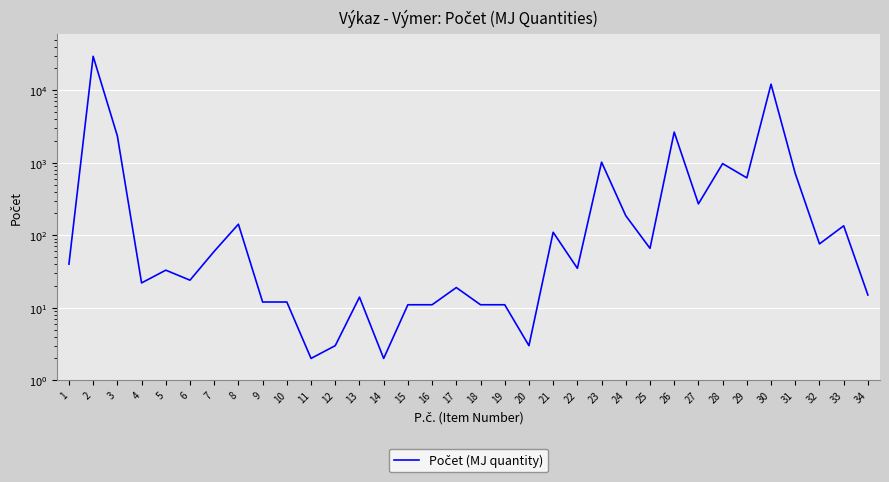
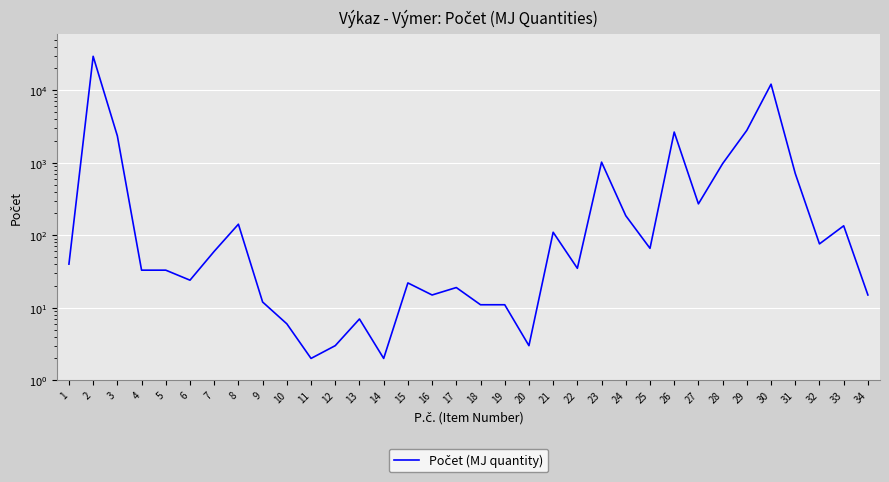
  {
    "1": 40,
    "2": 29000,
    "3": 2300,
-   "4": 22,
+   "4": 30,
    "5": 30,
    "6": 24,
    "7": 60,
    "8": 140,
    "9": 12,
-   "10": 12,
+   "10": 6,
    "11": 2,
    "12": 3,
-   "13": 14,
+   "13": 7,
    "14": 2,
-   "15": 11,
-   "16": 11,
+   "15": 22,
+   "16": 15,
    "17": 19,
    "18": 11,
    "19": 11,
    "20": 3,
    "21": 110,
    "22": 40,
    "23": 1000,
    "24": 190,
    "25": 70,
    "26": 2700,
    "27": 270,
    "28": 1000,
-   "29": 600,
+   "29": 2800,
    "30": 12000,
    "31": 700,
    "32": 80,
    "33": 140,
    "34": 15
  }
